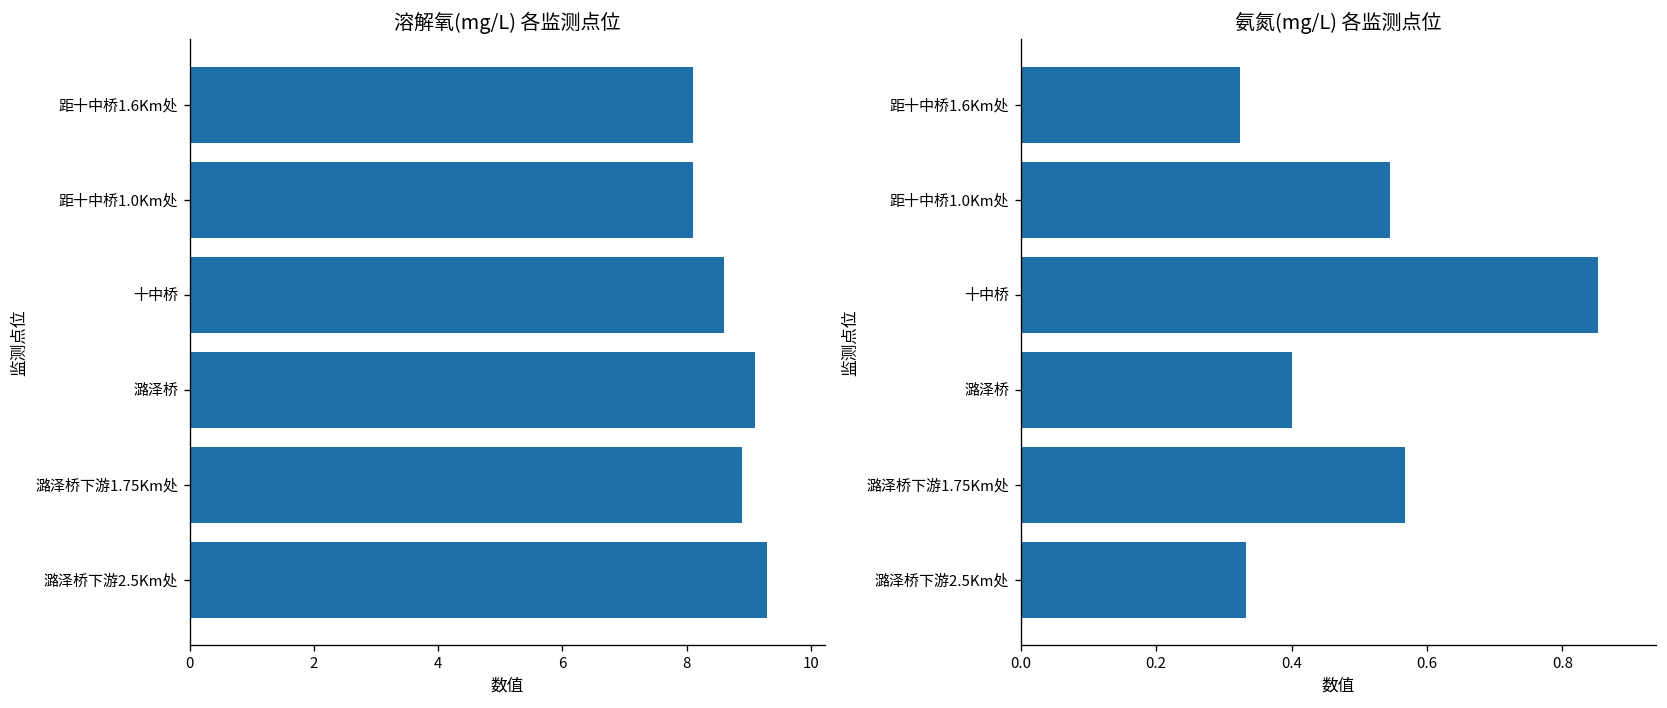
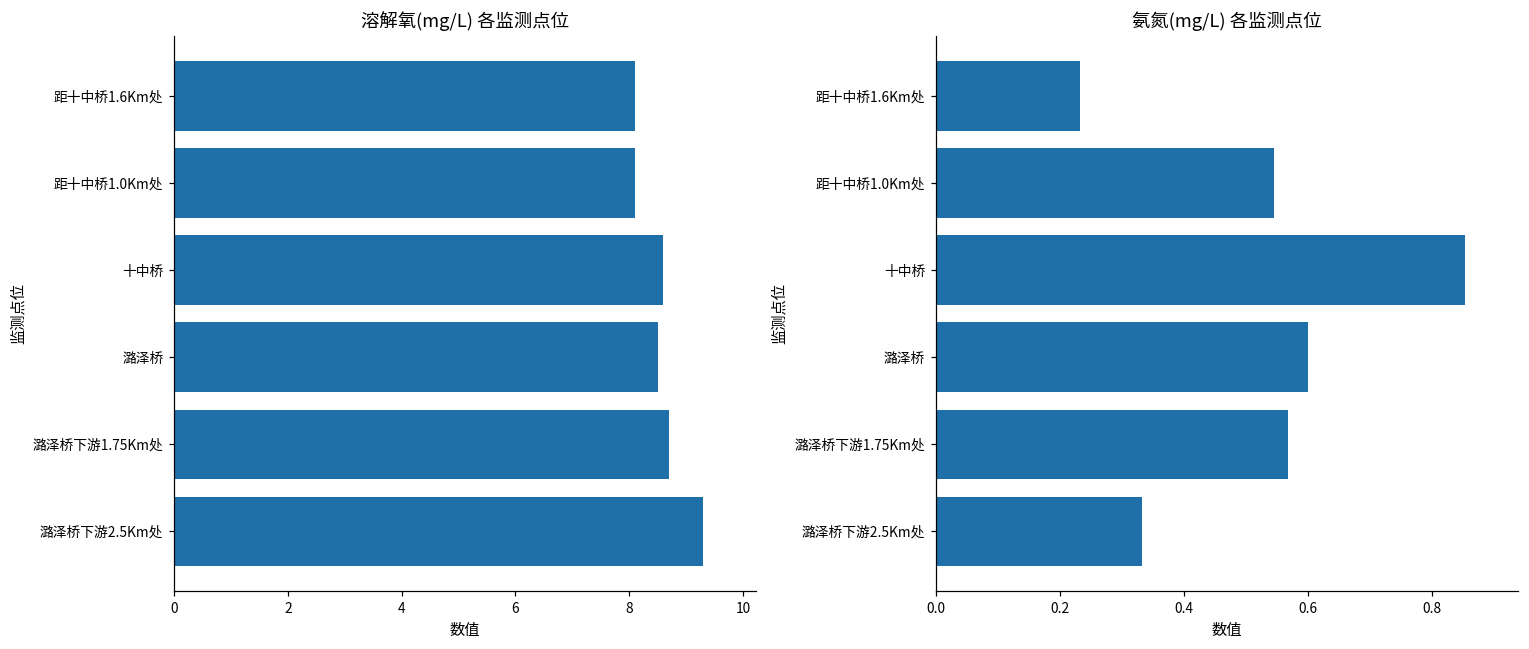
  {
    "溶解氧(mg/L) 各监测点位": {
      "距十中桥1.6Km处": 8.1,
      "距十中桥1.0Km处": 8.1,
      "十中桥": 8.6,
-     "潞泽桥": 9.1,
-     "潞泽桥下游1.75Km处": 8.9,
+     "潞泽桥": 8.5,
+     "潞泽桥下游1.75Km处": 8.7,
      "潞泽桥下游2.5Km处": 9.3
    },
    "氨氮(mg/L) 各监测点位": {
-     "距十中桥1.6Km处": 0.32,
+     "距十中桥1.6Km处": 0.23,
      "距十中桥1.0Km处": 0.55,
      "十中桥": 0.85,
-     "潞泽桥": 0.4,
+     "潞泽桥": 0.6,
      "潞泽桥下游1.75Km处": 0.57,
      "潞泽桥下游2.5Km处": 0.33
    }
  }
